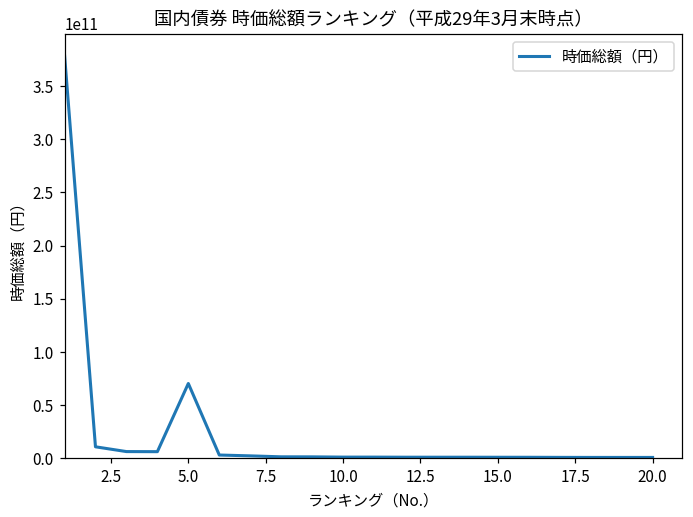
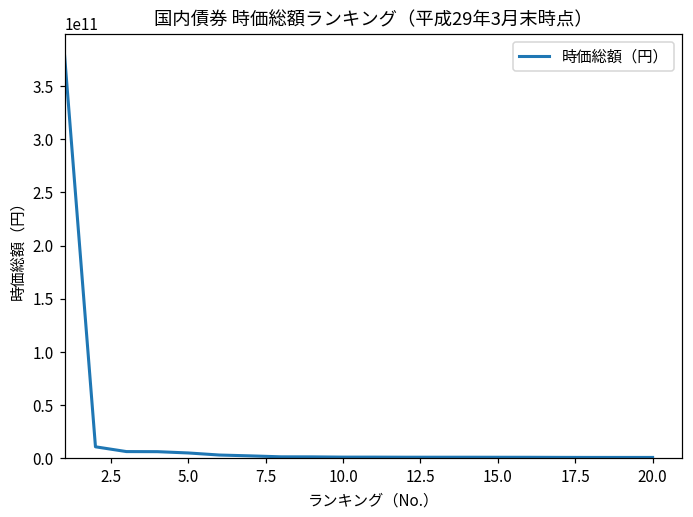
  {
-   "5.0": 70000000000,
+   "5.0": 10000000000,
    "10.0": 0,
    "15.0": 0,
    "20.0": 0
  }
